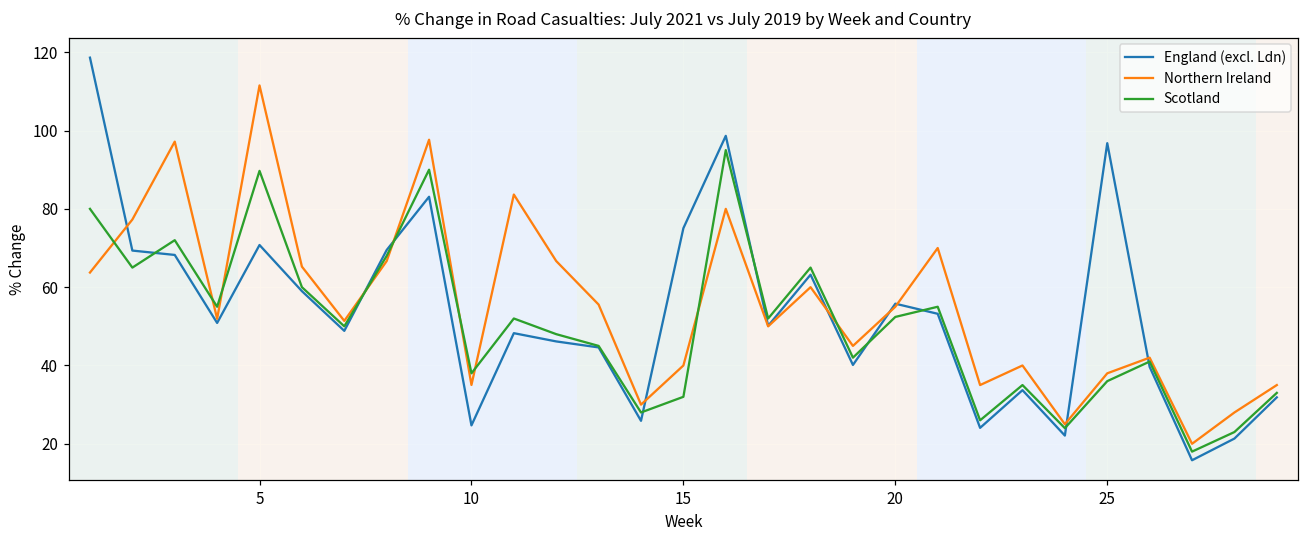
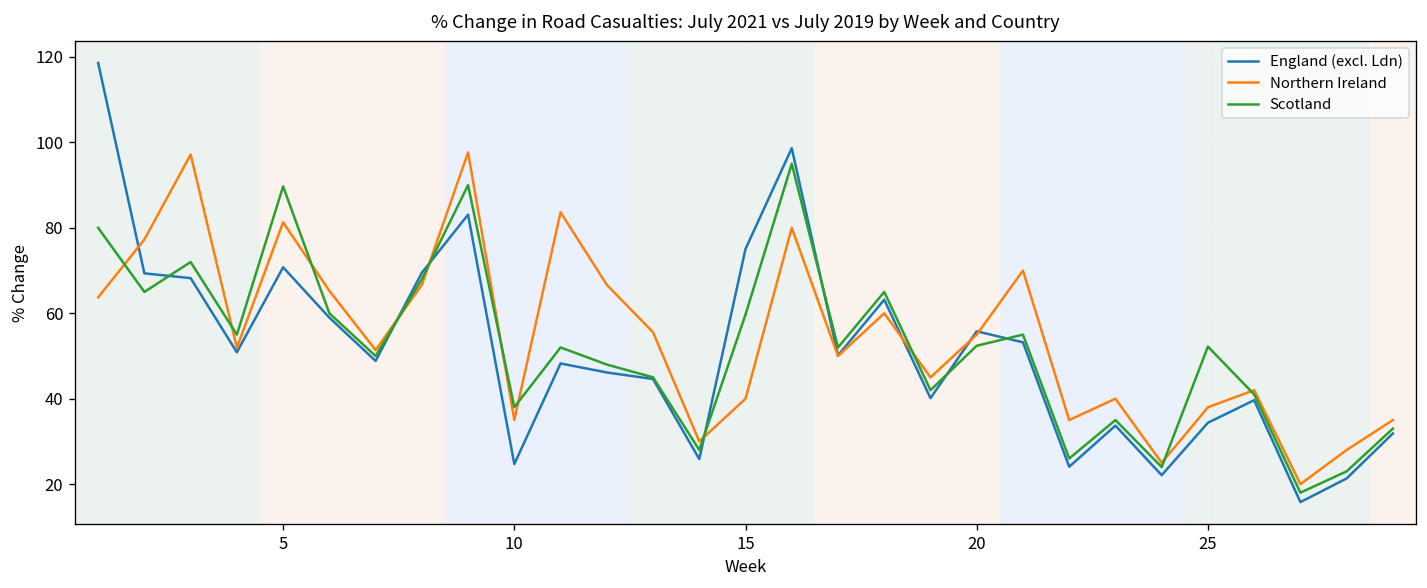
  {
    "England (excl. Ldn)": {
      "5": 71,
      "10": 25,
      "15": 75,
      "20": 56,
-     "25": 97
+     "25": 34
    },
    "Northern Ireland": {
-     "5": 112,
+     "5": 81,
      "10": 35,
      "15": 40,
      "20": 55,
      "25": 38
    },
    "Scotland": {
      "5": 90,
      "10": 38,
-     "15": 32,
+     "15": 60,
      "20": 52,
-     "25": 36
+     "25": 52
    }
  }
